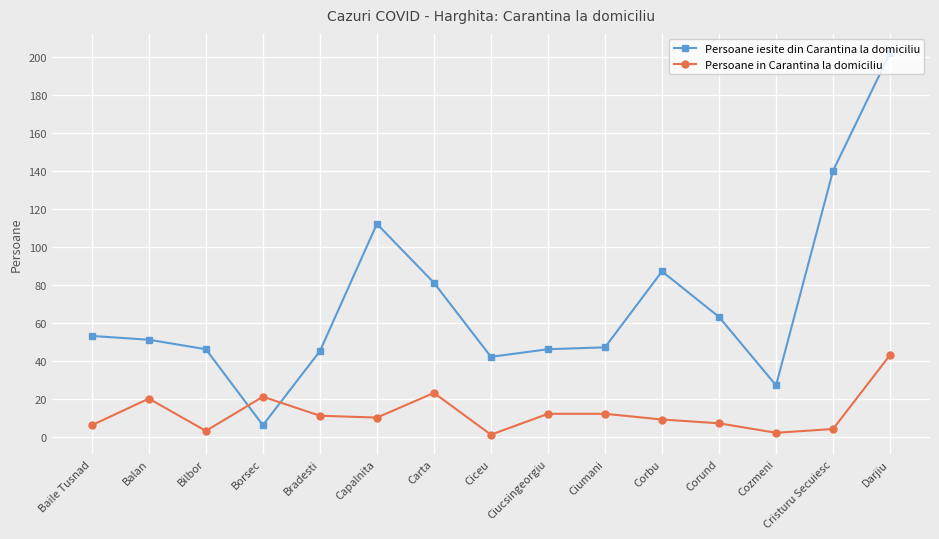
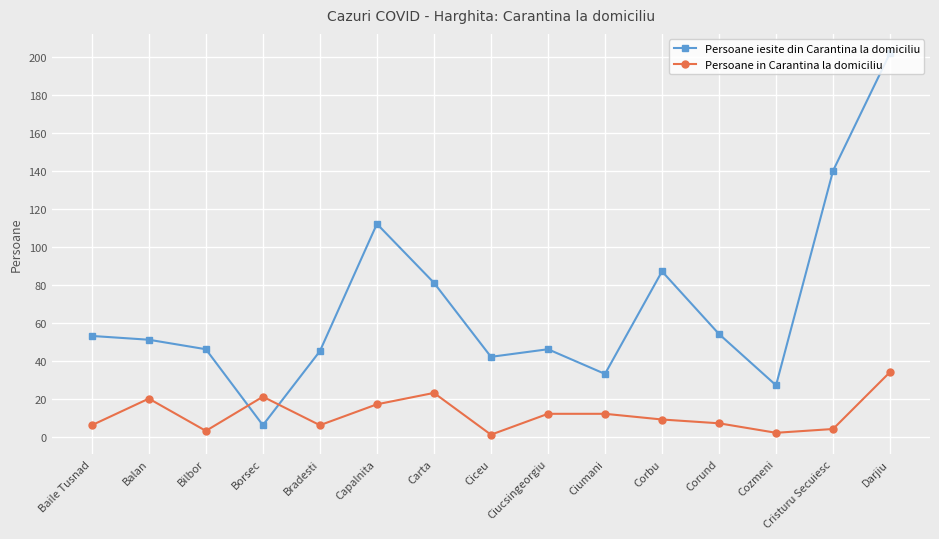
  {
    "Persoane iesite din Carantina la domiciliu": {
      "Baile Tusnad": 53,
      "Balan": 51,
      "Bilbor": 46,
      "Borsec": 6,
      "Bradesti": 45,
      "Capalnita": 112,
      "Carta": 81,
      "Ciceu": 42,
      "Ciucsingeorgiu": 46,
-     "Ciumani": 47,
+     "Ciumani": 33,
      "Corbu": 87,
-     "Corund": 63,
+     "Corund": 54,
      "Cozmeni": 27,
      "Cristuru Secuiesc": 140
    },
    "Persoane in Carantina la domiciliu": {
      "Baile Tusnad": 6,
      "Balan": 20,
      "Bilbor": 3,
      "Borsec": 21,
-     "Bradesti": 11,
-     "Capalnita": 10,
+     "Bradesti": 6,
+     "Capalnita": 17,
      "Carta": 23,
      "Ciceu": 1,
      "Ciucsingeorgiu": 12,
      "Ciumani": 12,
      "Corbu": 9,
      "Corund": 7,
      "Cozmeni": 2,
      "Cristuru Secuiesc": 4,
-     "Darjiu": 43
+     "Darjiu": 34
    }
  }
